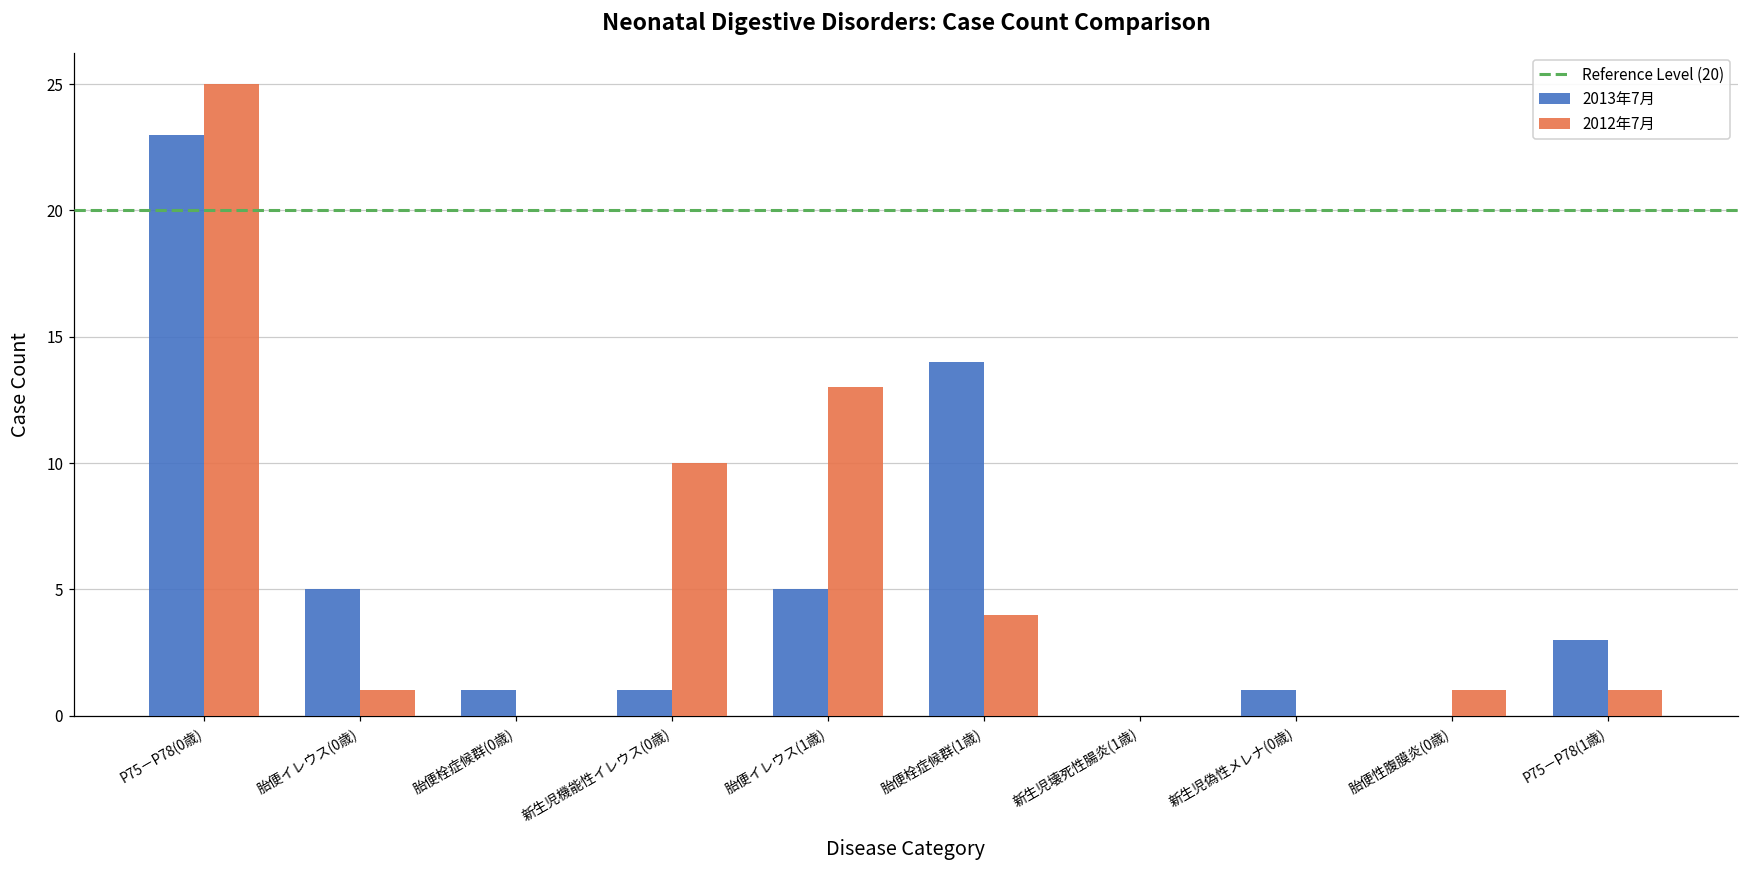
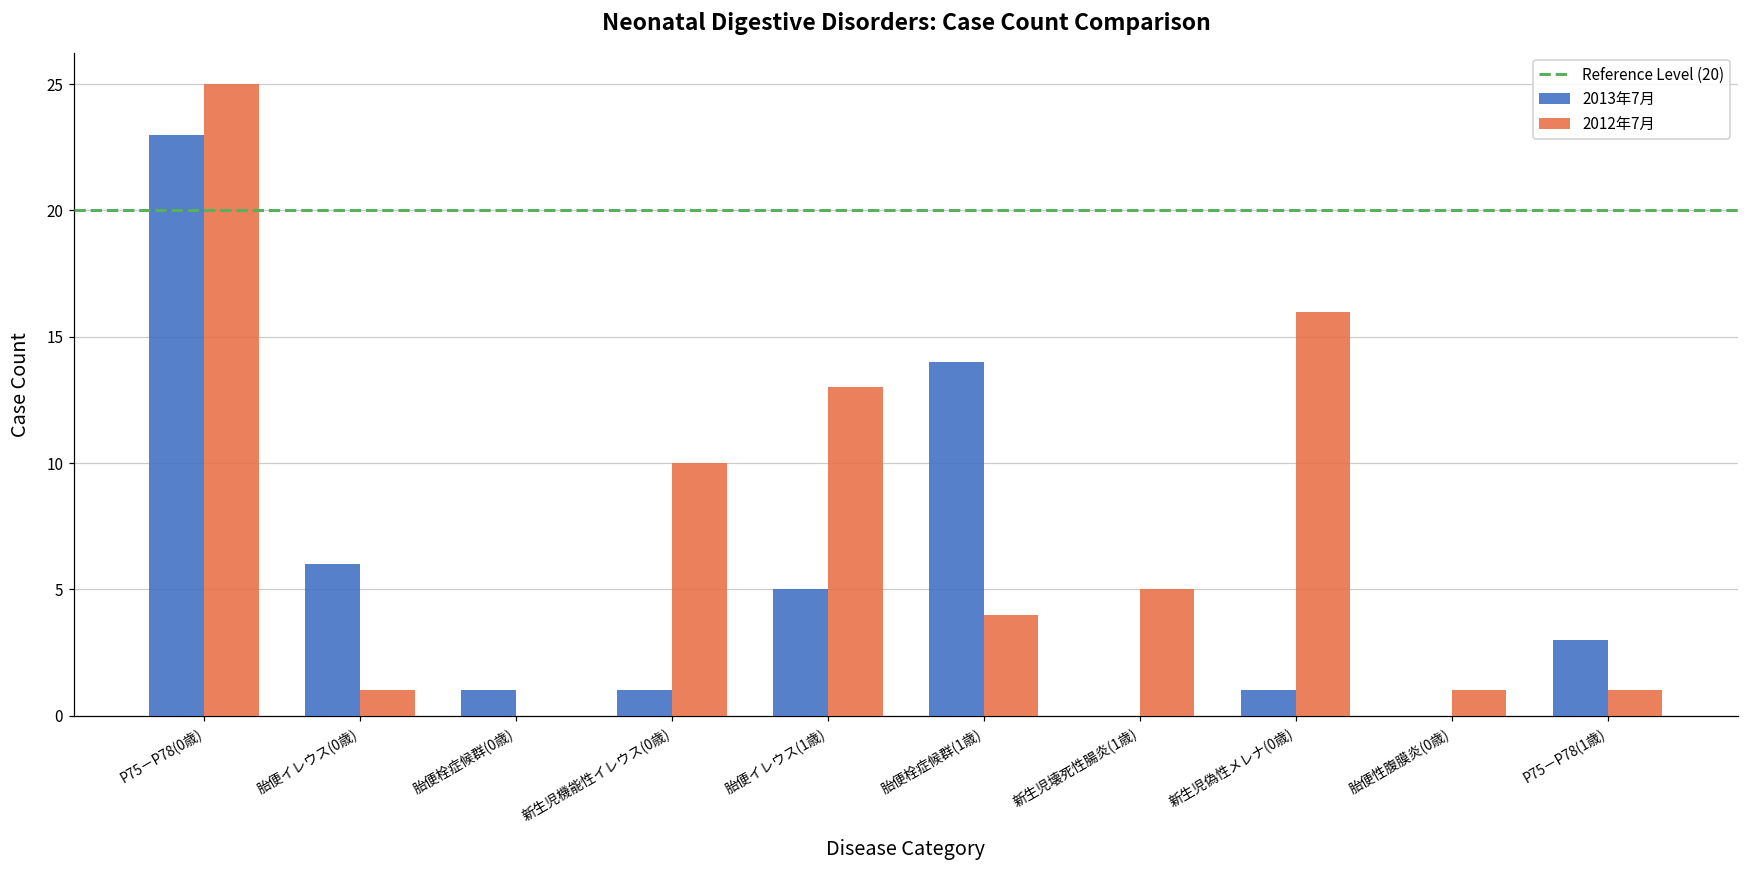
  {
    "2013年7月": {
      "P75－P78(0歳)": 23,
-     "胎便イレウス(0歳)": 5,
+     "胎便イレウス(0歳)": 6,
      "胎便栓症候群(0歳)": 1,
      "新生児機能性イレウス(0歳)": 1,
      "胎便イレウス(1歳)": 5,
      "胎便栓症候群(1歳)": 14,
      "新生児壊死性腸炎(1歳)": 0,
      "新生児偽性メレナ(0歳)": 1,
      "胎便性腹膜炎(0歳)": 0,
      "P75－P78(1歳)": 3
    },
    "2012年7月": {
      "P75－P78(0歳)": 25,
      "胎便イレウス(0歳)": 1,
      "胎便栓症候群(0歳)": 0,
      "新生児機能性イレウス(0歳)": 10,
      "胎便イレウス(1歳)": 13,
      "胎便栓症候群(1歳)": 4,
-     "新生児壊死性腸炎(1歳)": 0,
-     "新生児偽性メレナ(0歳)": 0,
+     "新生児壊死性腸炎(1歳)": 5,
+     "新生児偽性メレナ(0歳)": 16,
      "胎便性腹膜炎(0歳)": 1,
      "P75－P78(1歳)": 1
    }
  }
